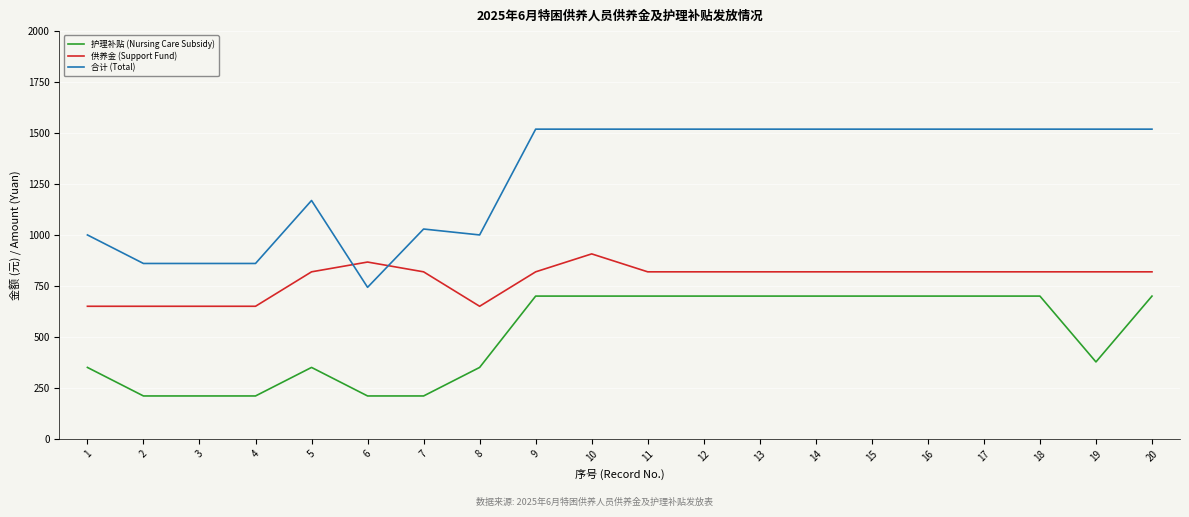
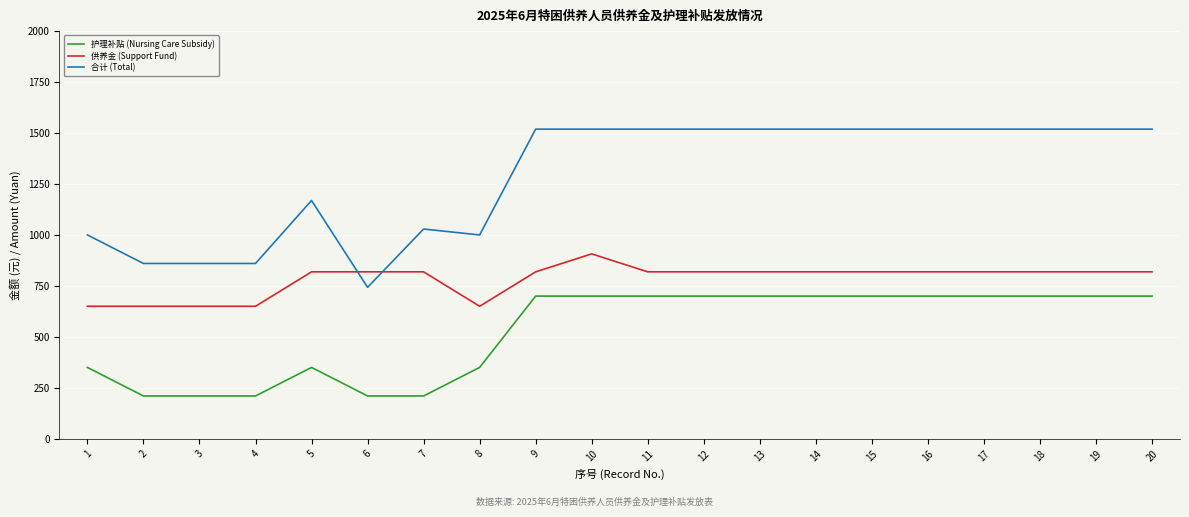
  {
    "护理补贴 (Nursing Care Subsidy)": {
      "1": 350,
      "2": 210,
      "3": 210,
      "4": 210,
      "5": 350,
      "6": 210,
      "7": 210,
      "8": 350,
      "9": 700,
      "10": 700,
      "11": 700,
      "12": 700,
      "13": 700,
      "14": 700,
      "15": 700,
      "16": 700,
      "17": 700,
      "18": 700,
-     "19": 380,
+     "19": 700,
      "20": 700
    },
    "供养金 (Support Fund)": {
      "1": 650,
      "2": 650,
      "3": 650,
      "4": 650,
      "5": 820,
-     "6": 870,
+     "6": 820,
      "7": 820,
      "8": 650,
      "9": 820,
      "10": 910,
      "11": 820,
      "12": 820,
      "13": 820,
      "14": 820,
      "15": 820,
      "16": 820,
      "17": 820,
      "18": 820,
      "19": 820,
      "20": 820
    },
    "合计 (Total)": {
      "1": 1000,
      "2": 860,
      "3": 860,
      "4": 860,
      "5": 1170,
      "6": 740,
      "7": 1030,
      "8": 1000,
      "9": 1520,
      "10": 1520,
      "11": 1520,
      "12": 1520,
      "13": 1520,
      "14": 1520,
      "15": 1520,
      "16": 1520,
      "17": 1520,
      "18": 1520,
      "19": 1520,
      "20": 1520
    }
  }
